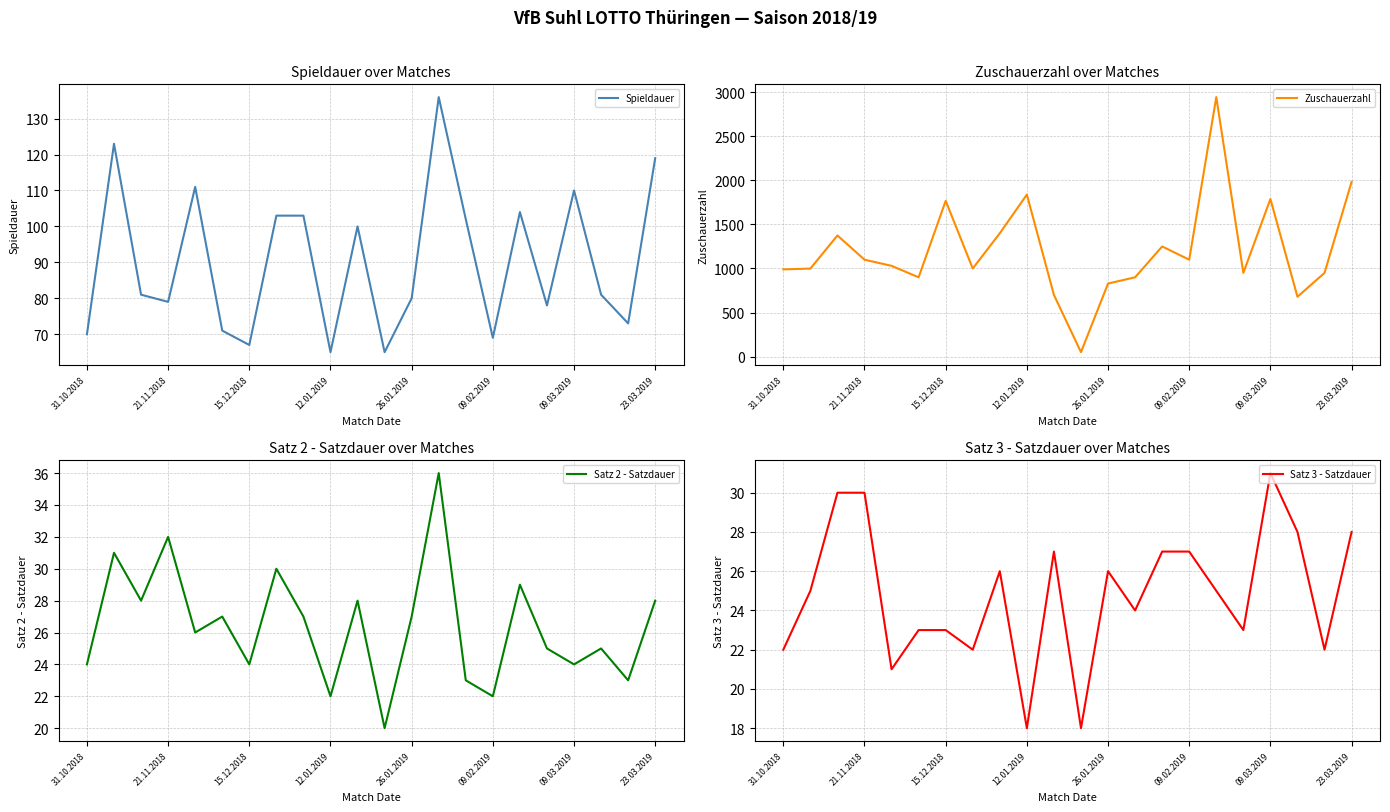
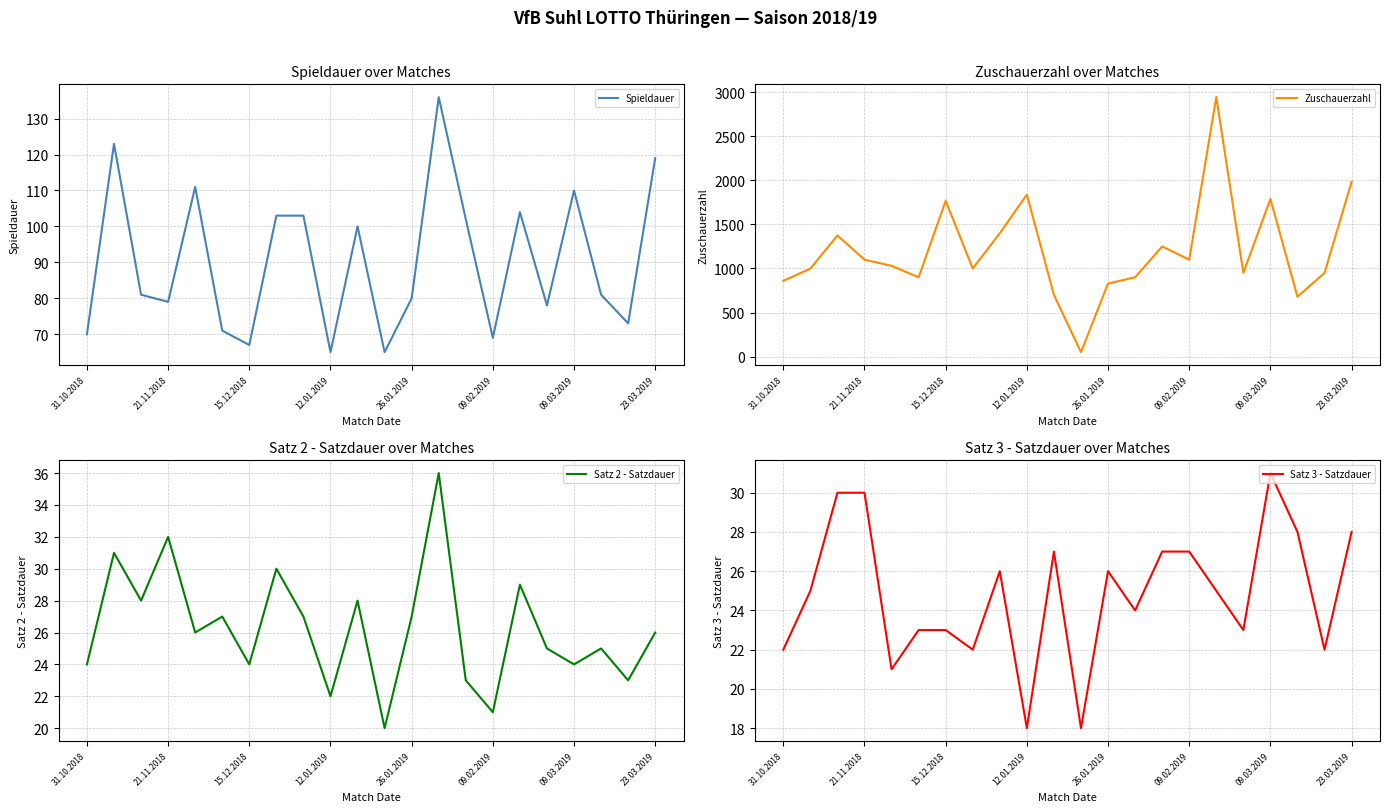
  {
    "Spieldauer over Matches": {
      "31.10.2018": 70,
      "21.11.2018": 79,
      "15.12.2018": 67,
      "12.01.2019": 65,
      "26.01.2019": 80,
      "09.02.2019": 69,
      "09.03.2019": 110,
      "23.03.2019": 119
    },
    "Zuschauerzahl over Matches": {
-     "31.10.2018": 1000,
+     "31.10.2018": 900,
      "21.11.2018": 1100,
      "15.12.2018": 1800,
      "12.01.2019": 1800,
      "26.01.2019": 800,
      "09.02.2019": 1100,
      "09.03.2019": 1800,
      "23.03.2019": 2000
    },
    "Satz 2 - Satzdauer over Matches": {
      "31.10.2018": 24,
      "21.11.2018": 32,
      "15.12.2018": 24,
      "12.01.2019": 22,
      "26.01.2019": 27,
-     "09.02.2019": 22,
+     "09.02.2019": 21,
      "09.03.2019": 24,
-     "23.03.2019": 28
+     "23.03.2019": 26
    },
    "Satz 3 - Satzdauer over Matches": {
      "31.10.2018": 22.0,
      "21.11.2018": 30.0,
      "15.12.2018": 23.0,
      "12.01.2019": 18.0,
      "26.01.2019": 26.0,
      "09.02.2019": 27.0,
      "23.03.2019": 28.0
    }
  }
